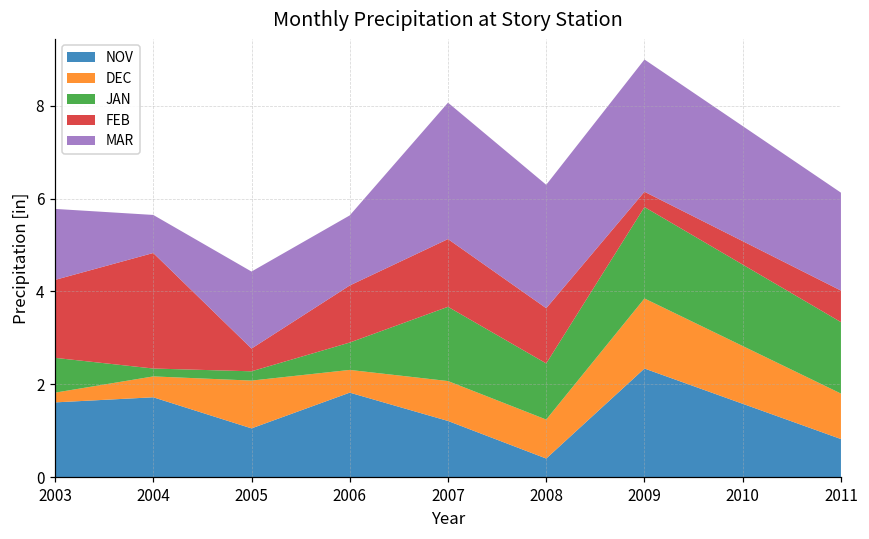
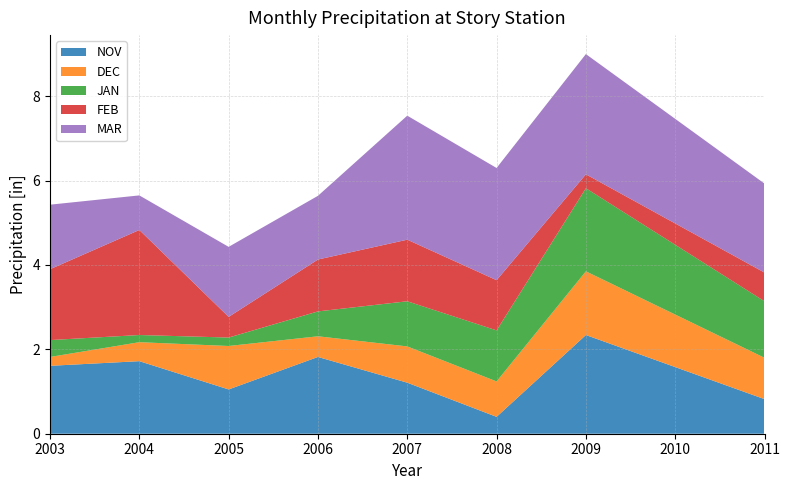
  {
    "NOV": {
      "2003": 1.6,
      "2004": 1.7,
      "2005": 1.1,
      "2006": 1.8,
      "2007": 1.2,
      "2008": 0.4,
      "2009": 2.3,
      "2011": 0.8
    },
    "DEC": {
      "2003": 0.2,
      "2004": 0.4,
      "2005": 1.0,
      "2006": 0.5,
      "2007": 0.9,
      "2008": 0.8,
      "2009": 1.5,
      "2011": 1.0
    },
    "JAN": {
-     "2003": 0.8,
+     "2003": 0.4,
      "2004": 0.2,
      "2005": 0.2,
      "2006": 0.6,
-     "2007": 1.6,
+     "2007": 1.1,
      "2008": 1.2,
      "2009": 2.0,
-     "2011": 1.5
+     "2011": 1.3
    },
    "FEB": {
      "2003": 1.7,
      "2004": 2.5,
      "2005": 0.5,
      "2006": 1.2,
      "2007": 1.5,
      "2008": 1.2,
      "2009": 0.3,
      "2011": 0.7
    },
    "MAR": {
      "2003": 1.5,
      "2004": 0.8,
      "2005": 1.7,
      "2006": 1.5,
      "2007": 2.9,
      "2008": 2.7,
      "2009": 2.9,
      "2011": 2.1
    }
  }
